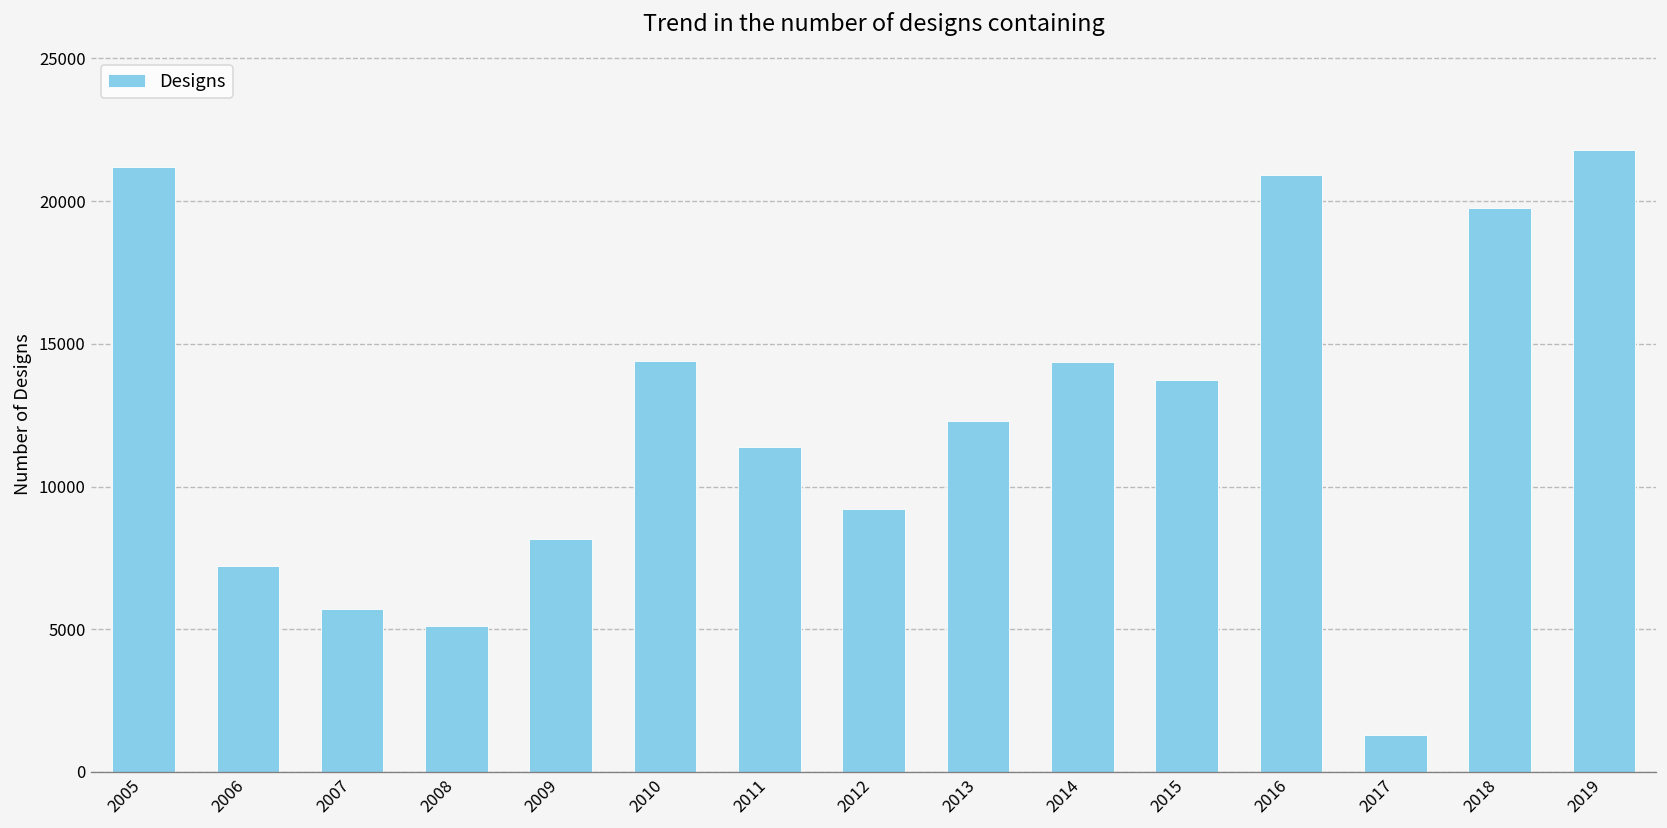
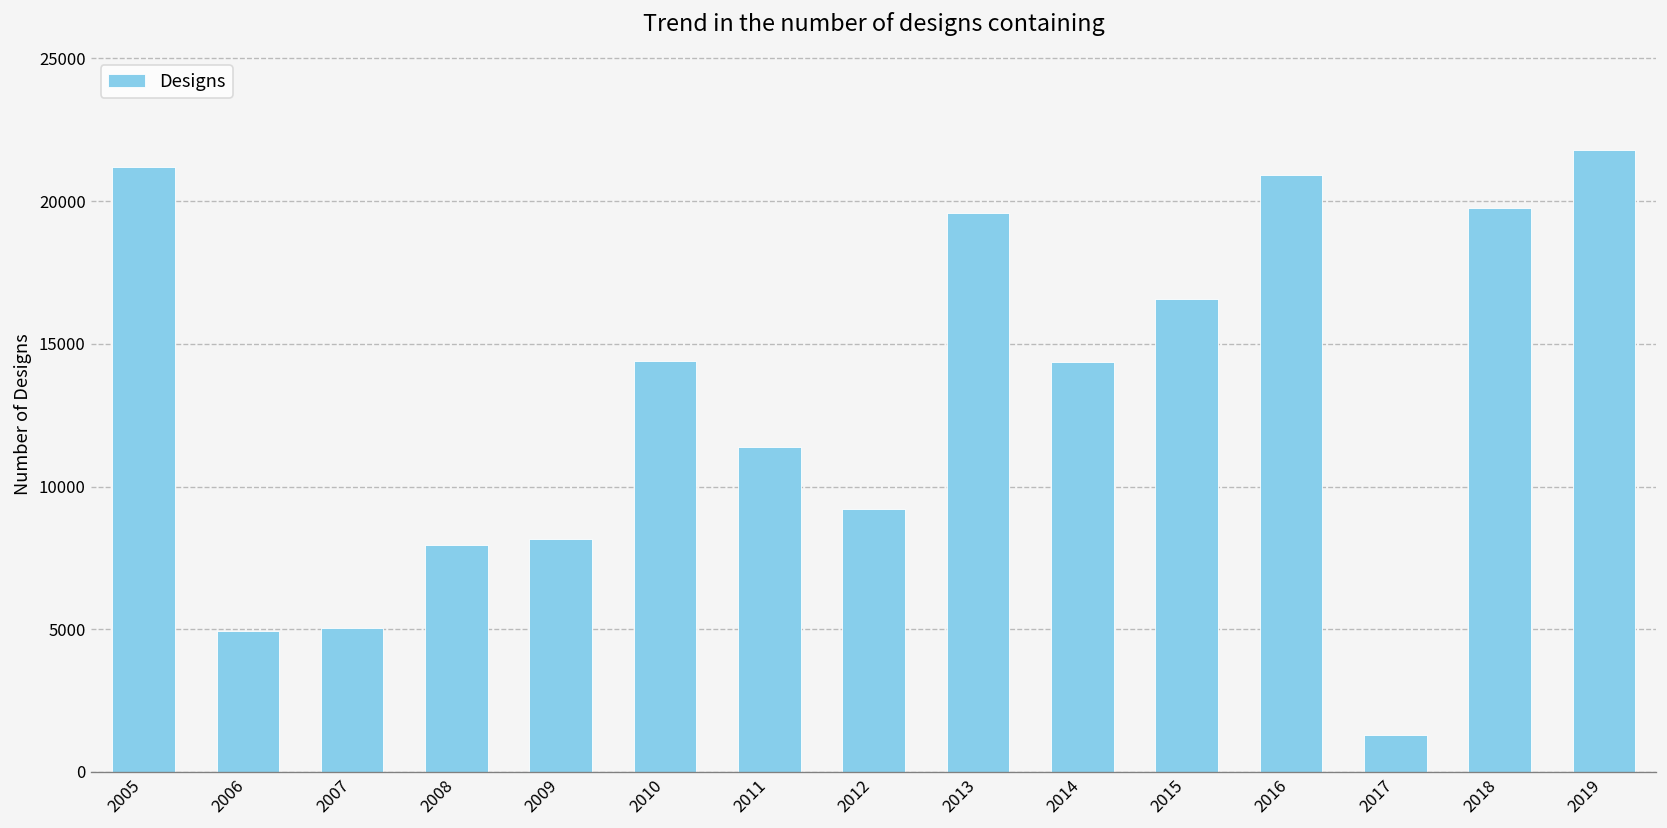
  {
    "2005": 21200,
-   "2006": 7200,
-   "2007": 5700,
-   "2008": 5100,
+   "2006": 4900,
+   "2007": 5100,
+   "2008": 8000,
    "2009": 8200,
    "2010": 14400,
    "2011": 11400,
    "2012": 9200,
-   "2013": 12300,
+   "2013": 19600,
    "2014": 14400,
-   "2015": 13700,
+   "2015": 16600,
    "2016": 20900,
    "2017": 1300,
    "2018": 19800,
    "2019": 21800
  }
